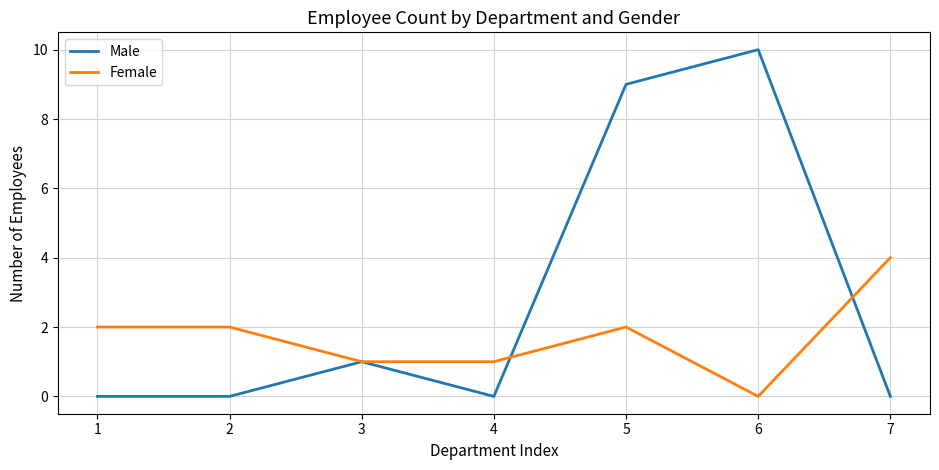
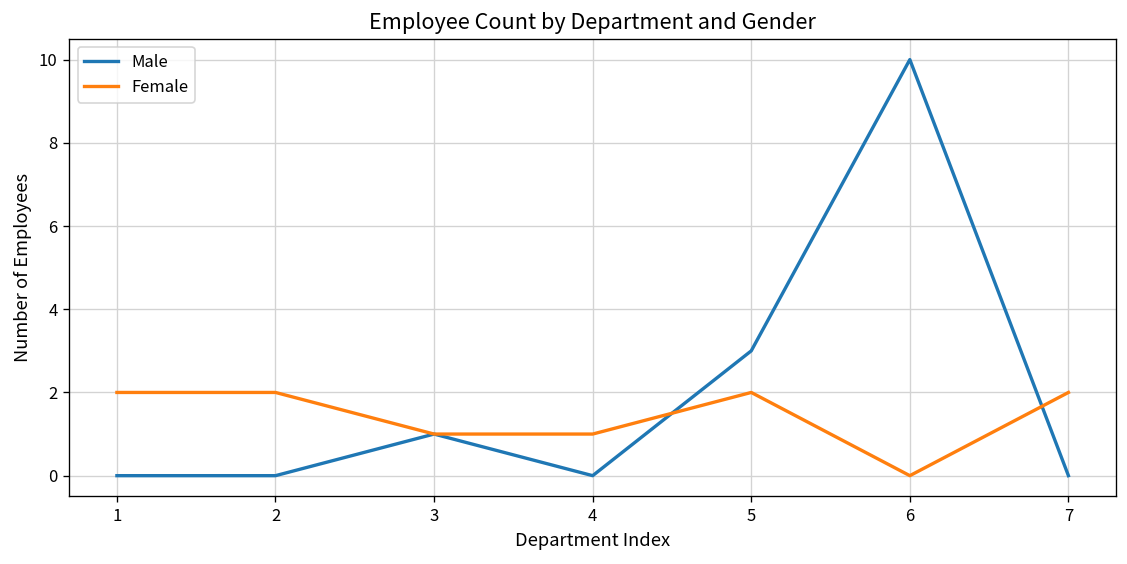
  {
    "Male": {
      "1": 0,
      "2": 0,
      "4": 0,
-     "5": 9,
+     "5": 3,
      "6": 10,
      "7": 0
    },
    "Female": {
      "1": 2,
      "2": 2,
      "4": 1,
      "5": 2,
      "6": 0,
-     "7": 4
+     "7": 2
    }
  }
